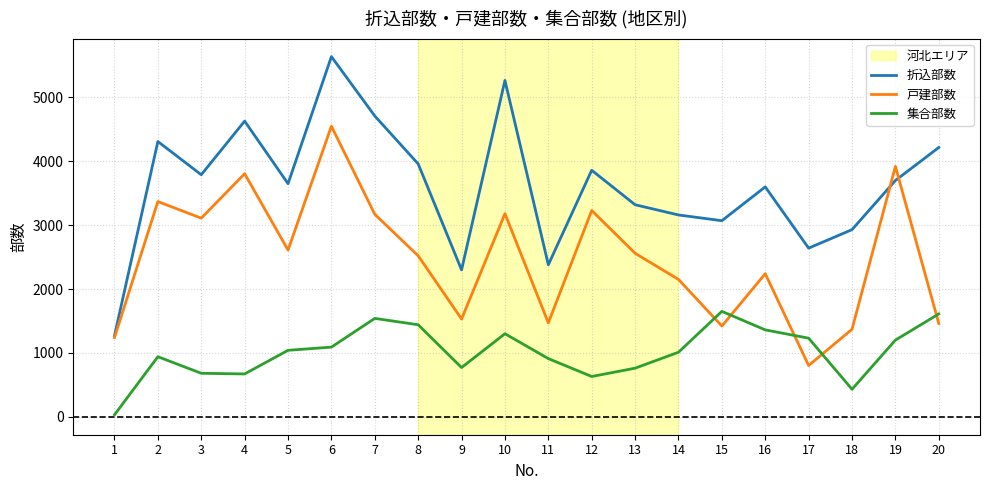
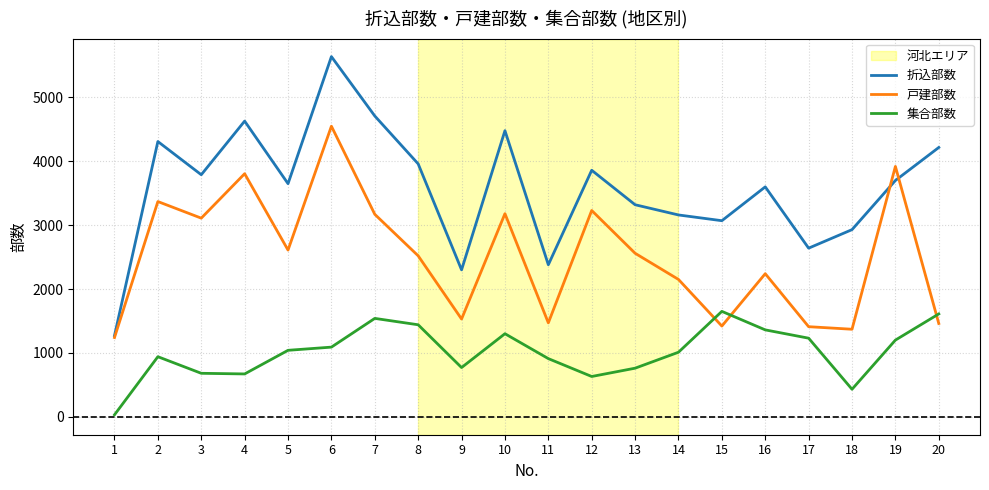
  {
    "折込部数": {
      "2": 4300,
      "3": 3800,
      "4": 4600,
      "5": 3700,
      "6": 5600,
      "7": 4700,
      "8": 4000,
      "9": 2300,
-     "10": 5300,
+     "10": 4500,
      "11": 2400,
      "12": 3900,
      "13": 3300,
      "14": 3200,
      "15": 3100,
      "16": 3600,
      "17": 2600,
      "18": 2900,
      "19": 3700,
      "20": 4200
    },
    "戸建部数": {
      "2": 3400,
      "3": 3100,
      "4": 3800,
      "5": 2600,
      "6": 4600,
      "7": 3200,
      "8": 2500,
      "9": 1500,
      "10": 3200,
      "11": 1500,
      "12": 3200,
      "13": 2600,
      "14": 2200,
      "15": 1400,
      "16": 2200,
-     "17": 800,
+     "17": 1400,
      "18": 1400,
      "19": 3900,
      "20": 1500
    },
    "集合部数": {
      "1": 0,
      "2": 900,
      "3": 700,
      "4": 700,
      "5": 1000,
      "6": 1100,
      "7": 1500,
      "8": 1400,
      "9": 800,
      "10": 1300,
      "11": 900,
      "12": 600,
      "13": 800,
      "14": 1000,
      "15": 1700,
      "16": 1400,
      "17": 1200,
      "18": 400,
      "19": 1200,
      "20": 1600
    }
  }
